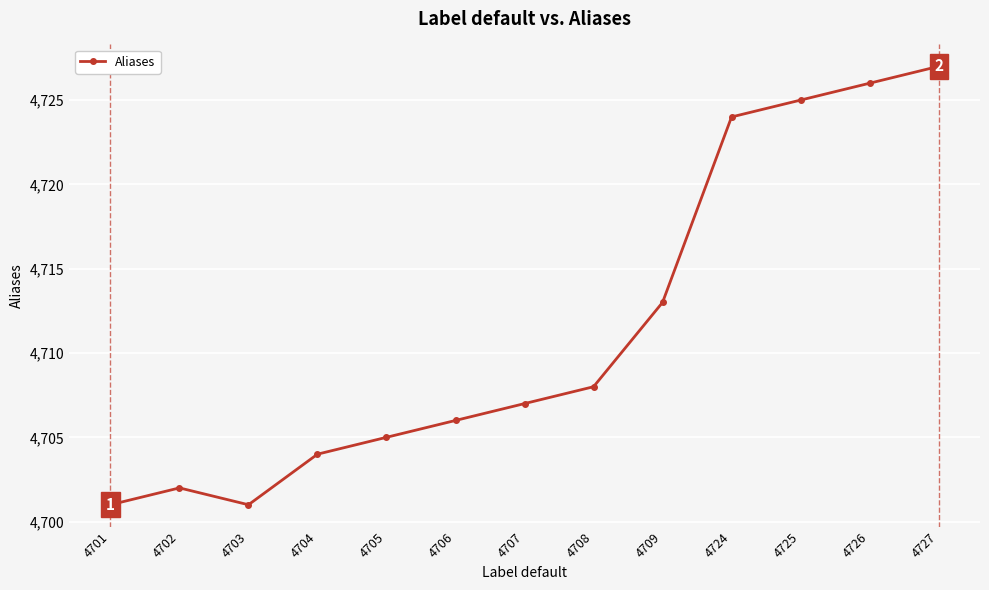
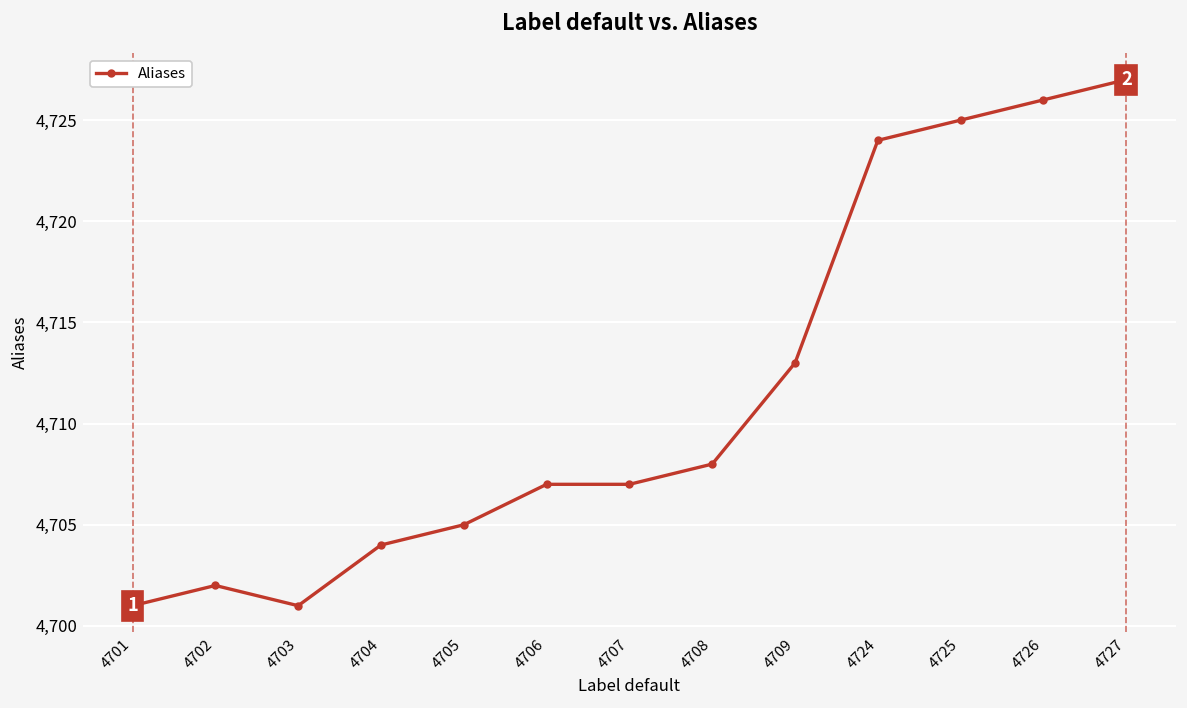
  {
    "4702": "4,702",
    "4703": "4,701",
    "4704": "4,704",
    "4705": "4,705",
-   "4706": "4,706",
+   "4706": "4,707",
    "4707": "4,707",
    "4708": "4,708",
    "4709": "4,713",
    "4724": "4,724",
    "4725": "4,725",
    "4726": "4,726"
  }
